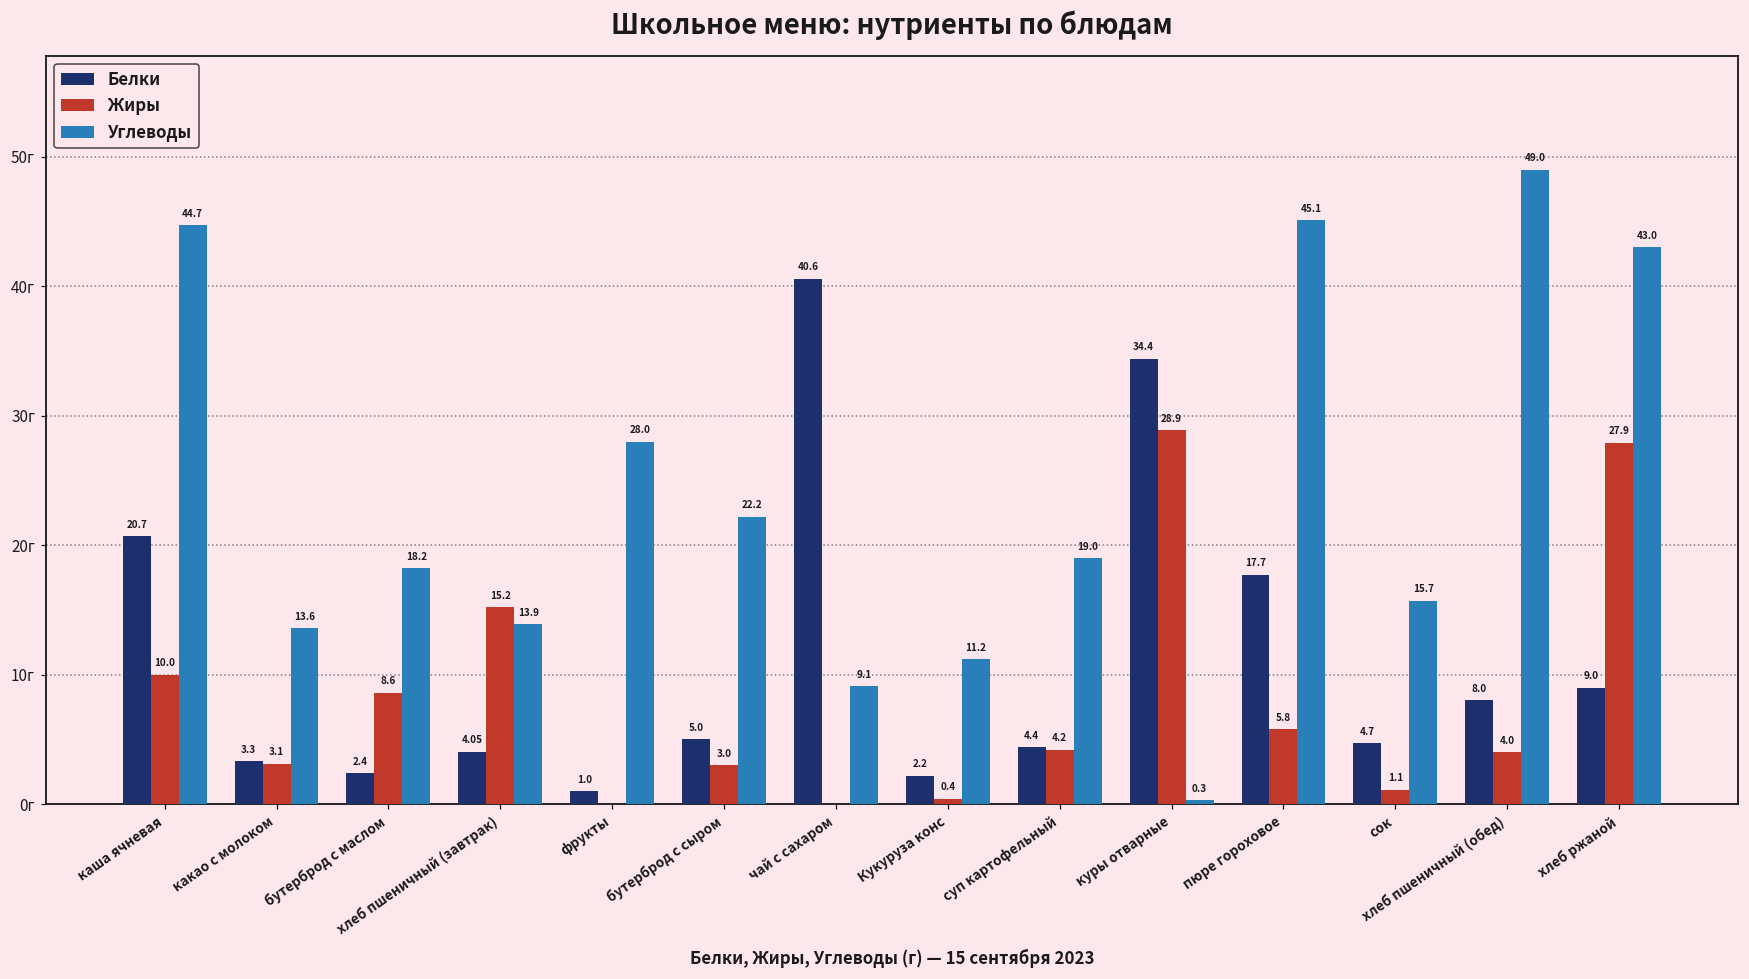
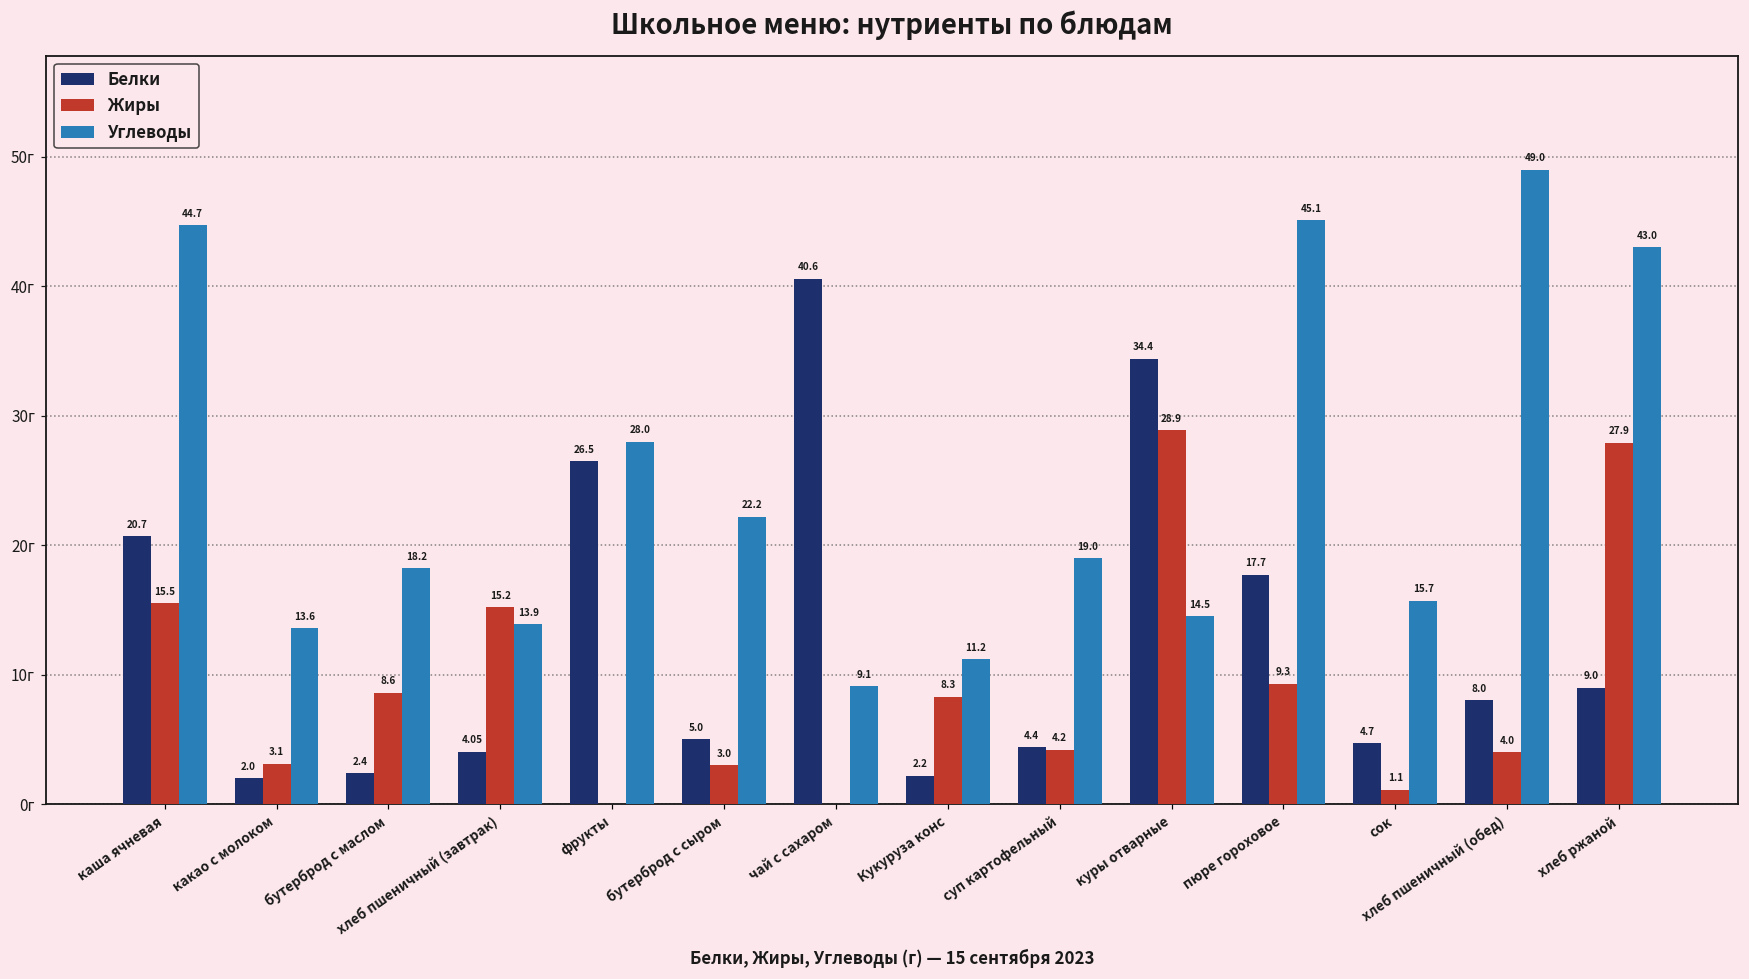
  {
    "Белки": {
      "каша ячневая": 20.7,
-     "какао с молоком": 3.3,
+     "какао с молоком": 2.0,
      "бутерброд с маслом": 2.4,
      "хлеб пшеничный (завтрак)": 4.05,
-     "фрукты": 1.0,
+     "фрукты": 26.5,
      "бутерброд с сыром": 5.0,
      "чай с сахаром": 40.6,
      "Кукуруза конс": 2.2,
      "суп картофельный": 4.4,
      "куры отварные": 34.4,
      "пюре гороховое": 17.7,
      "сок": 4.7,
      "хлеб пшеничный (обед)": 8.0,
      "хлеб ржаной": 9.0
    },
    "Жиры": {
-     "каша ячневая": 10.0,
+     "каша ячневая": 15.5,
      "какао с молоком": 3.1,
      "бутерброд с маслом": 8.6,
      "хлеб пшеничный (завтрак)": 15.2,
      "бутерброд с сыром": 3.0,
-     "Кукуруза конс": 0.4,
+     "Кукуруза конс": 8.3,
      "суп картофельный": 4.2,
      "куры отварные": 28.9,
-     "пюре гороховое": 5.8,
+     "пюре гороховое": 9.3,
      "сок": 1.1,
      "хлеб пшеничный (обед)": 4.0,
      "хлеб ржаной": 27.9
    },
    "Углеводы": {
      "каша ячневая": 44.7,
      "какао с молоком": 13.6,
      "бутерброд с маслом": 18.2,
      "хлеб пшеничный (завтрак)": 13.9,
      "фрукты": 28.0,
      "бутерброд с сыром": 22.2,
      "чай с сахаром": 9.1,
      "Кукуруза конс": 11.2,
      "суп картофельный": 19.0,
-     "куры отварные": 0.3,
+     "куры отварные": 14.5,
      "пюре гороховое": 45.1,
      "сок": 15.7,
      "хлеб пшеничный (обед)": 49.0,
      "хлеб ржаной": 43.0
    }
  }
